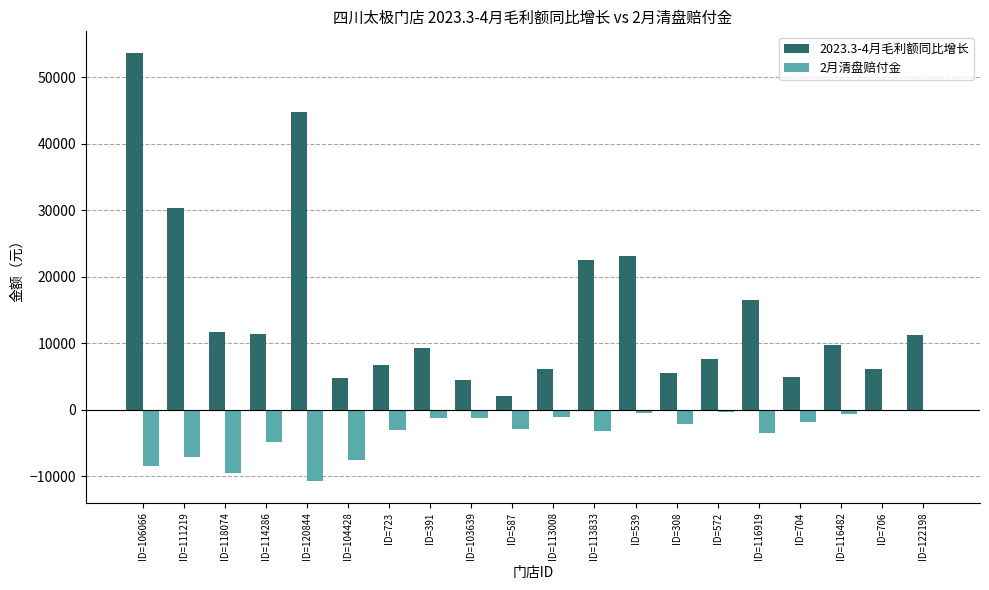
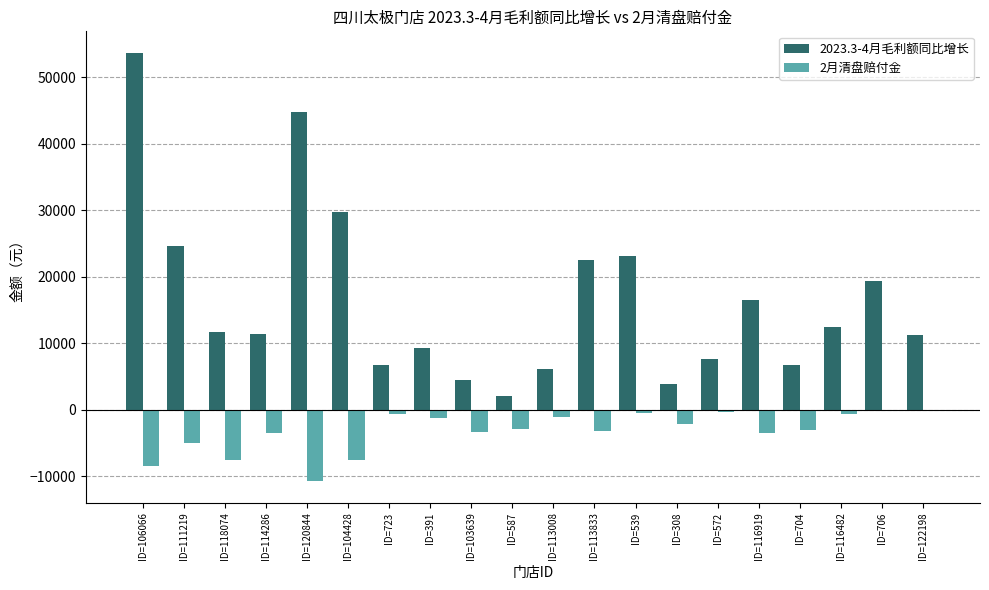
  {
    "2023.3-4月毛利额同比增长": {
      "ID=106066": 54000,
-     "ID=111219": 30000,
+     "ID=111219": 25000,
      "ID=118074": 12000,
      "ID=114286": 11000,
      "ID=120844": 45000,
-     "ID=104428": 5000,
+     "ID=104428": 30000,
      "ID=723": 7000,
      "ID=391": 9000,
      "ID=103639": 4000,
      "ID=587": 2000,
      "ID=113008": 6000,
      "ID=113833": 22000,
      "ID=539": 23000,
-     "ID=308": 5000,
+     "ID=308": 4000,
      "ID=572": 8000,
      "ID=116919": 17000,
-     "ID=704": 5000,
-     "ID=116482": 10000,
-     "ID=706": 6000,
+     "ID=704": 7000,
+     "ID=116482": 12000,
+     "ID=706": 19000,
      "ID=122198": 11000
    },
    "2月清盘赔付金": {
      "ID=106066": -8000,
-     "ID=111219": -7000,
-     "ID=118074": -10000,
-     "ID=114286": -5000,
+     "ID=111219": -5000,
+     "ID=118074": -8000,
+     "ID=114286": -4000,
      "ID=120844": -11000,
      "ID=104428": -8000,
-     "ID=723": -3000,
+     "ID=723": -1000,
      "ID=391": -1000,
-     "ID=103639": -1000,
+     "ID=103639": -3000,
      "ID=587": -3000,
      "ID=113008": -1000,
      "ID=113833": -3000,
      "ID=539": 0,
      "ID=308": -2000,
      "ID=572": 0,
      "ID=116919": -4000,
-     "ID=704": -2000,
+     "ID=704": -3000,
      "ID=116482": -1000
    }
  }
